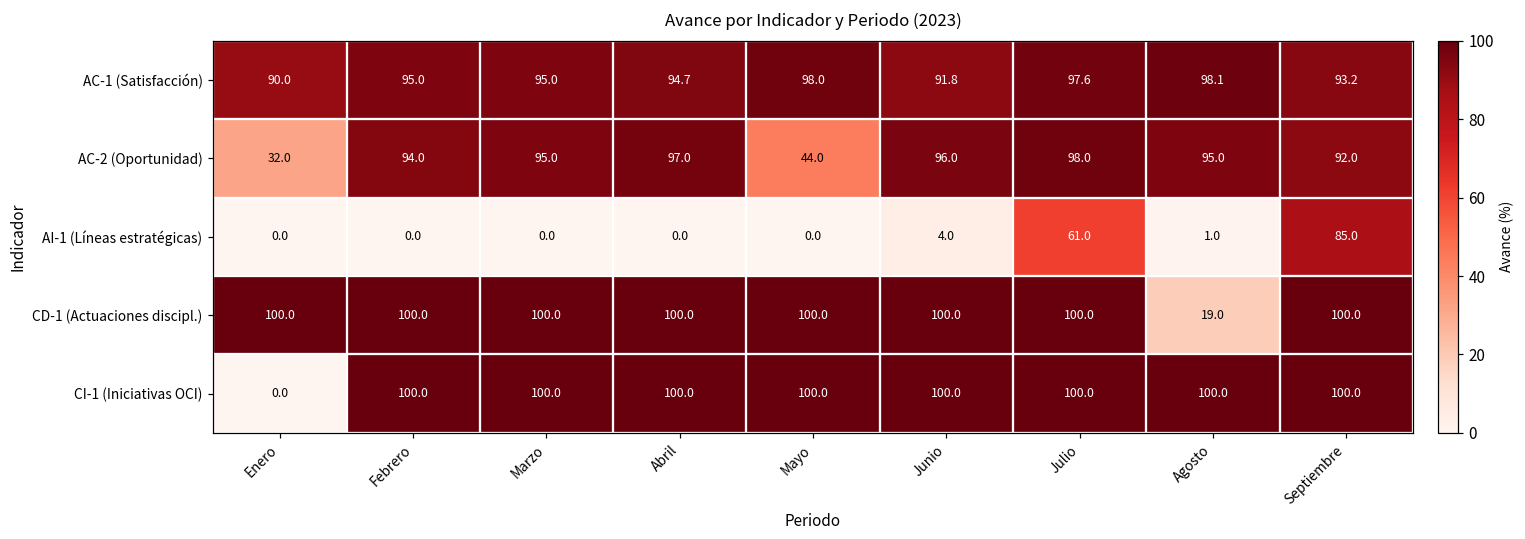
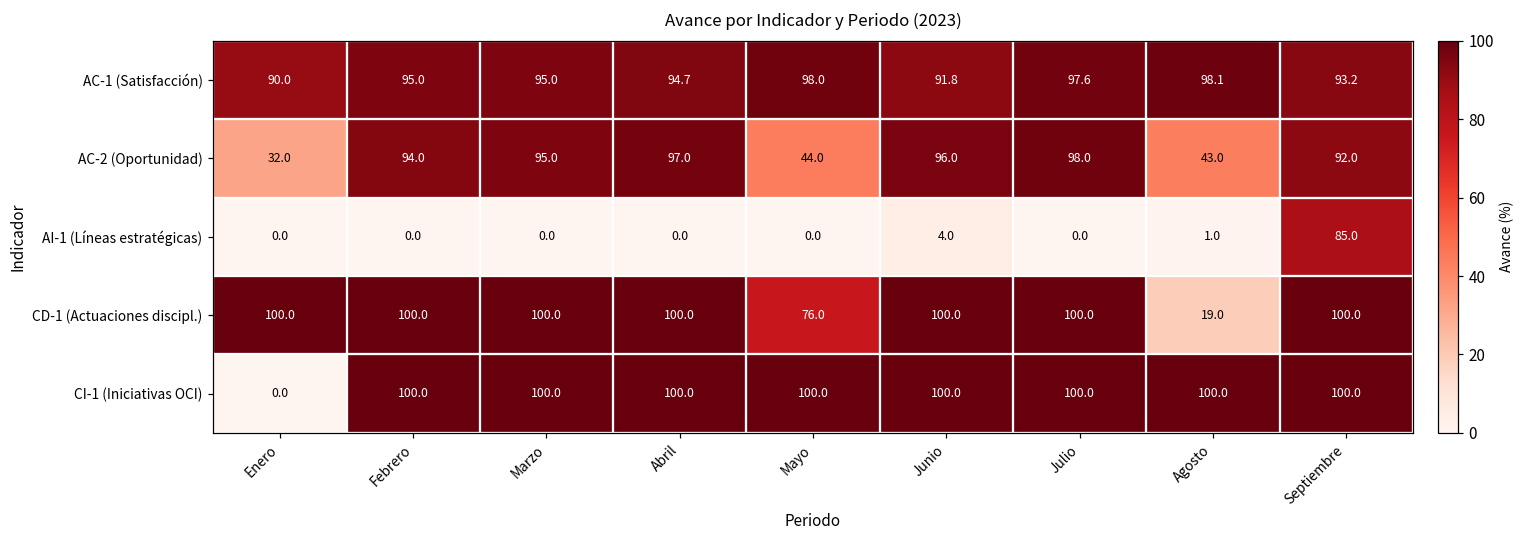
  {
    "AC-1 (Satisfacción)": {
      "Enero": 90.0,
      "Febrero": 95.0,
      "Marzo": 95.0,
      "Abril": 94.7,
      "Mayo": 98.0,
      "Junio": 91.8,
      "Julio": 97.6,
      "Agosto": 98.1,
      "Septiembre": 93.2
    },
    "AC-2 (Oportunidad)": {
      "Enero": 32.0,
      "Febrero": 94.0,
      "Marzo": 95.0,
      "Abril": 97.0,
      "Mayo": 44.0,
      "Junio": 96.0,
      "Julio": 98.0,
-     "Agosto": 95.0,
+     "Agosto": 43.0,
      "Septiembre": 92.0
    },
    "AI-1 (Líneas estratégicas)": {
      "Enero": 0.0,
      "Febrero": 0.0,
      "Marzo": 0.0,
      "Abril": 0.0,
      "Mayo": 0.0,
      "Junio": 4.0,
-     "Julio": 61.0,
+     "Julio": 0.0,
      "Agosto": 1.0,
      "Septiembre": 85.0
    },
    "CD-1 (Actuaciones discipl.)": {
      "Enero": 100.0,
      "Febrero": 100.0,
      "Marzo": 100.0,
      "Abril": 100.0,
-     "Mayo": 100.0,
+     "Mayo": 76.0,
      "Junio": 100.0,
      "Julio": 100.0,
      "Agosto": 19.0,
      "Septiembre": 100.0
    },
    "CI-1 (Iniciativas OCI)": {
      "Enero": 0.0,
      "Febrero": 100.0,
      "Marzo": 100.0,
      "Abril": 100.0,
      "Mayo": 100.0,
      "Junio": 100.0,
      "Julio": 100.0,
      "Agosto": 100.0,
      "Septiembre": 100.0
    }
  }
